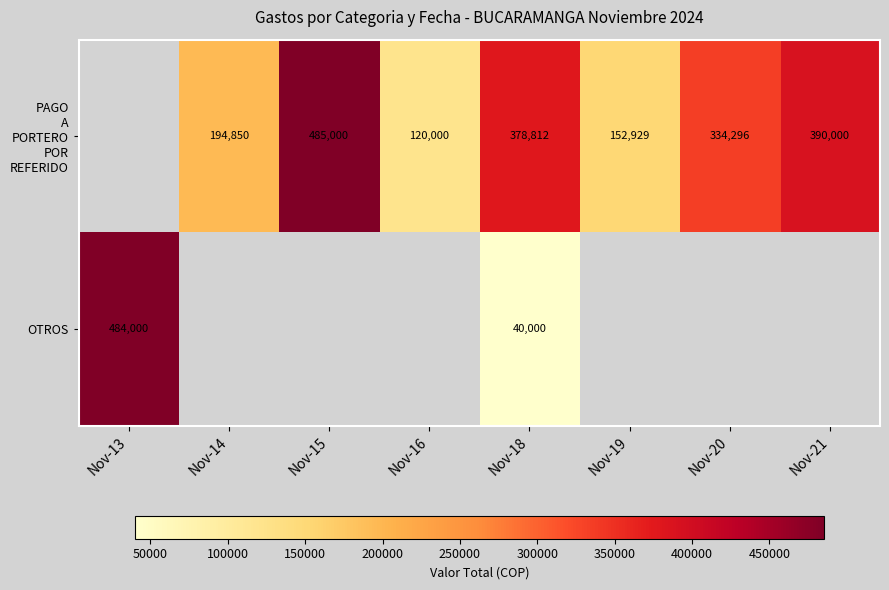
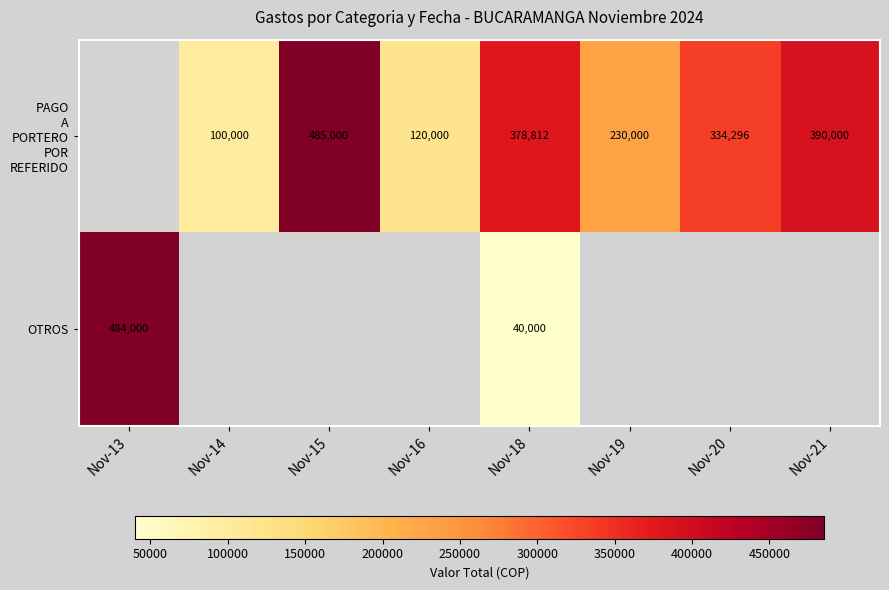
  {
    "PAGO A PORTERO POR REFERIDO": {
-     "Nov-14": "194,850",
+     "Nov-14": "100,000",
      "Nov-15": "485,000",
      "Nov-16": "120,000",
      "Nov-18": "378,812",
-     "Nov-19": "152,929",
+     "Nov-19": "230,000",
      "Nov-20": "334,296",
      "Nov-21": "390,000"
    },
    "OTROS": {
      "Nov-13": "484,000",
      "Nov-18": "40,000"
    }
  }
